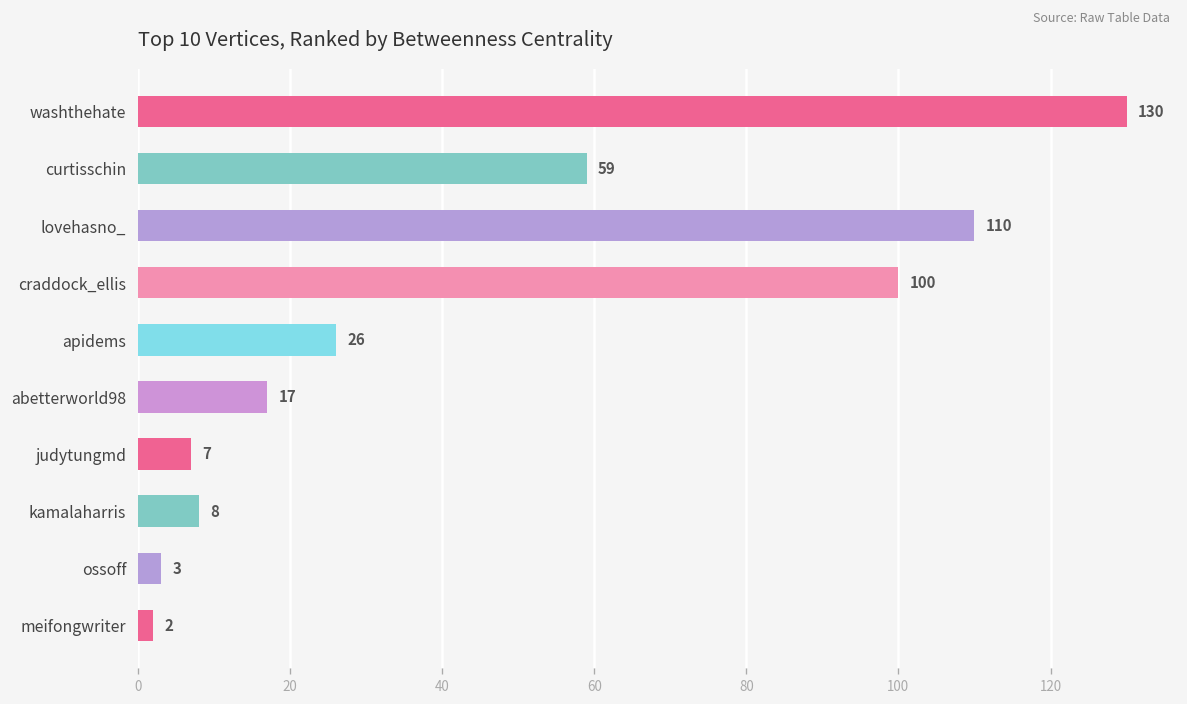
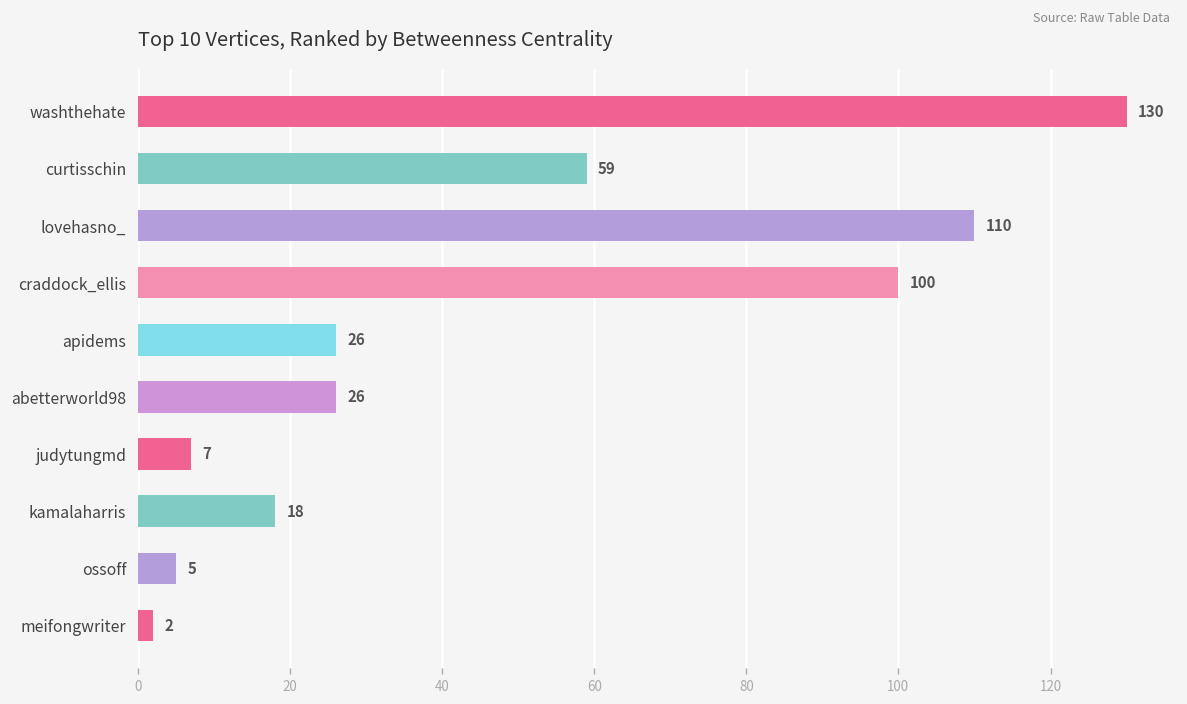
  {
    "washthehate": 130,
    "curtisschin": 59,
    "lovehasno_": 110,
    "craddock_ellis": 100,
    "apidems": 26,
-   "abetterworld98": 17,
+   "abetterworld98": 26,
    "judytungmd": 7,
-   "kamalaharris": 8,
-   "ossoff": 3,
+   "kamalaharris": 18,
+   "ossoff": 5,
    "meifongwriter": 2
  }
